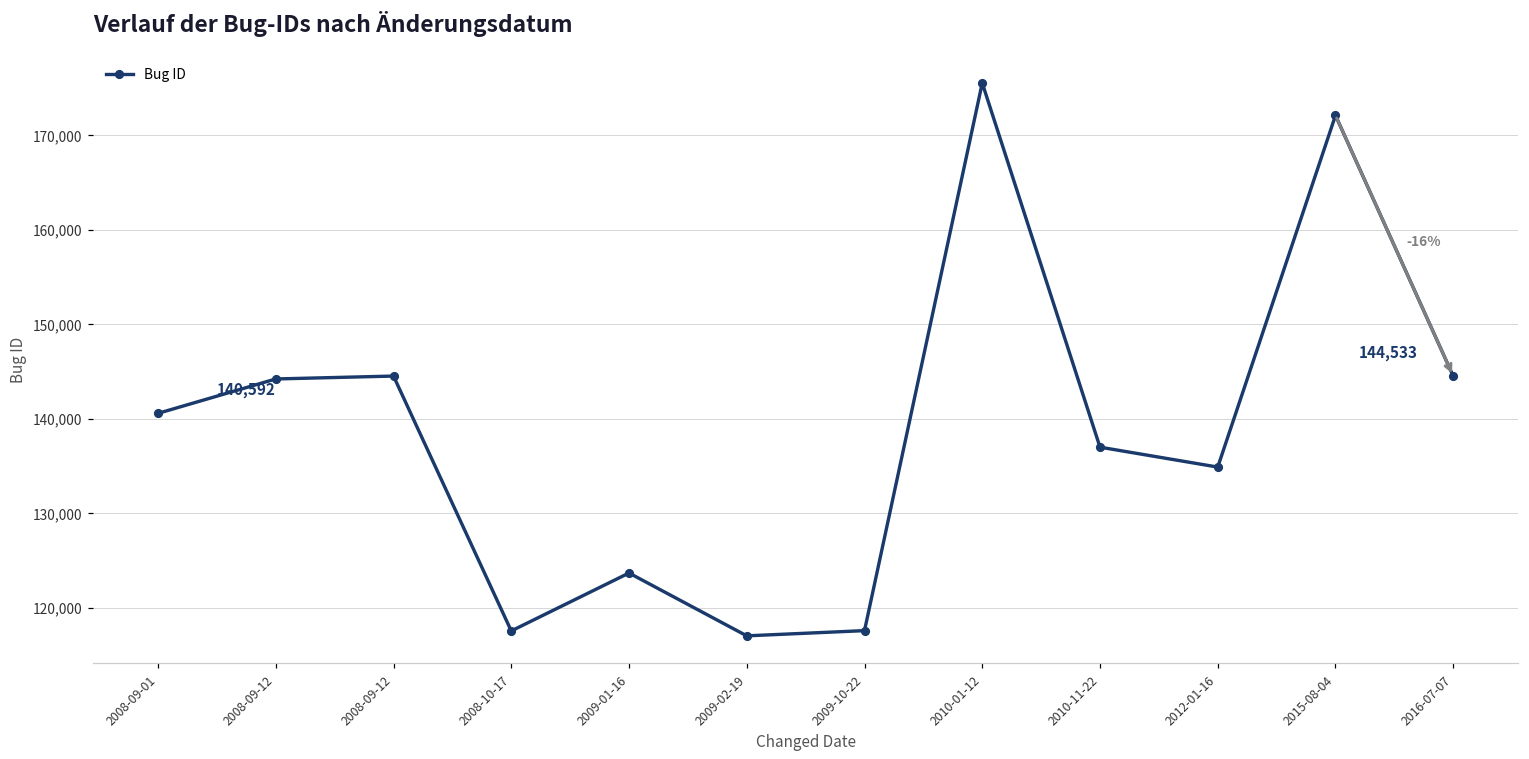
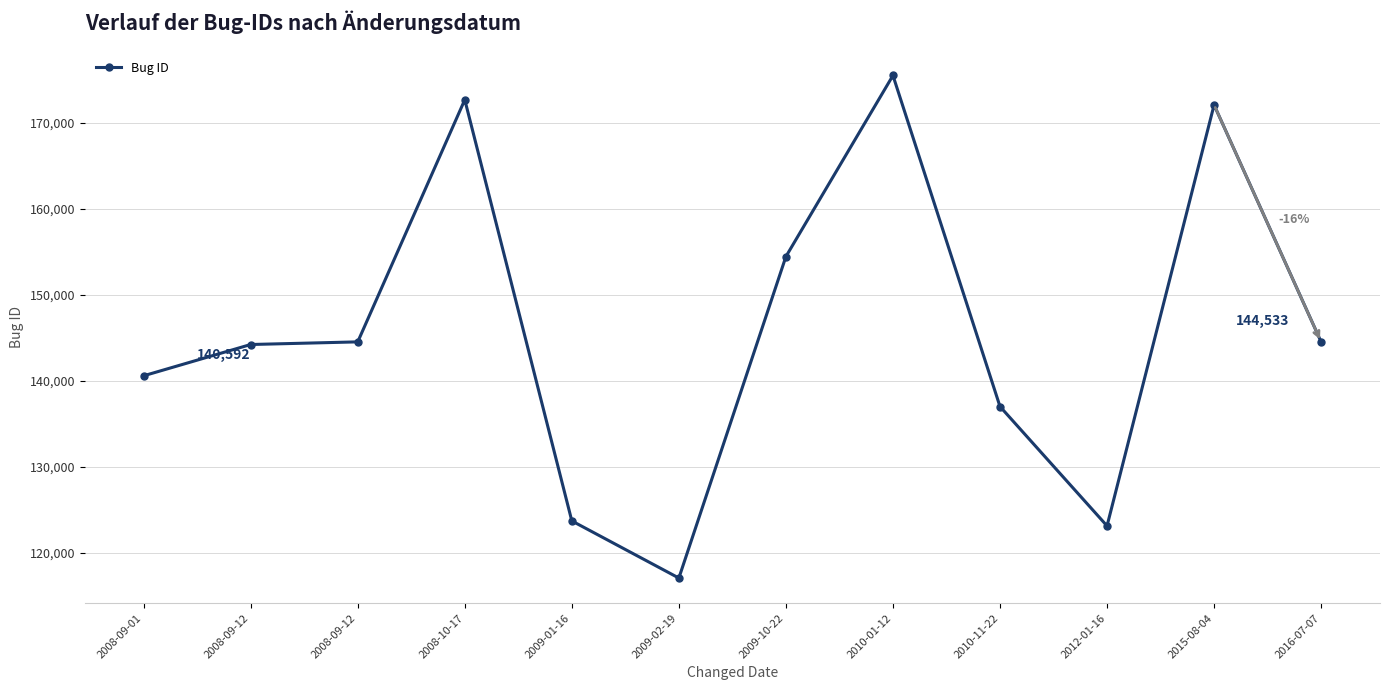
  {
    "2008-09-01": "141,000",
-   "2008-10-17": "118,000",
+   "2008-10-17": "173,000",
    "2009-01-16": "124,000",
    "2009-02-19": "117,000",
-   "2009-10-22": "118,000",
+   "2009-10-22": "154,000",
    "2010-01-12": "176,000",
    "2010-11-22": "137,000",
-   "2012-01-16": "135,000",
+   "2012-01-16": "123,000",
    "2015-08-04": "172,000",
    "2016-07-07": "145,000"
  }
